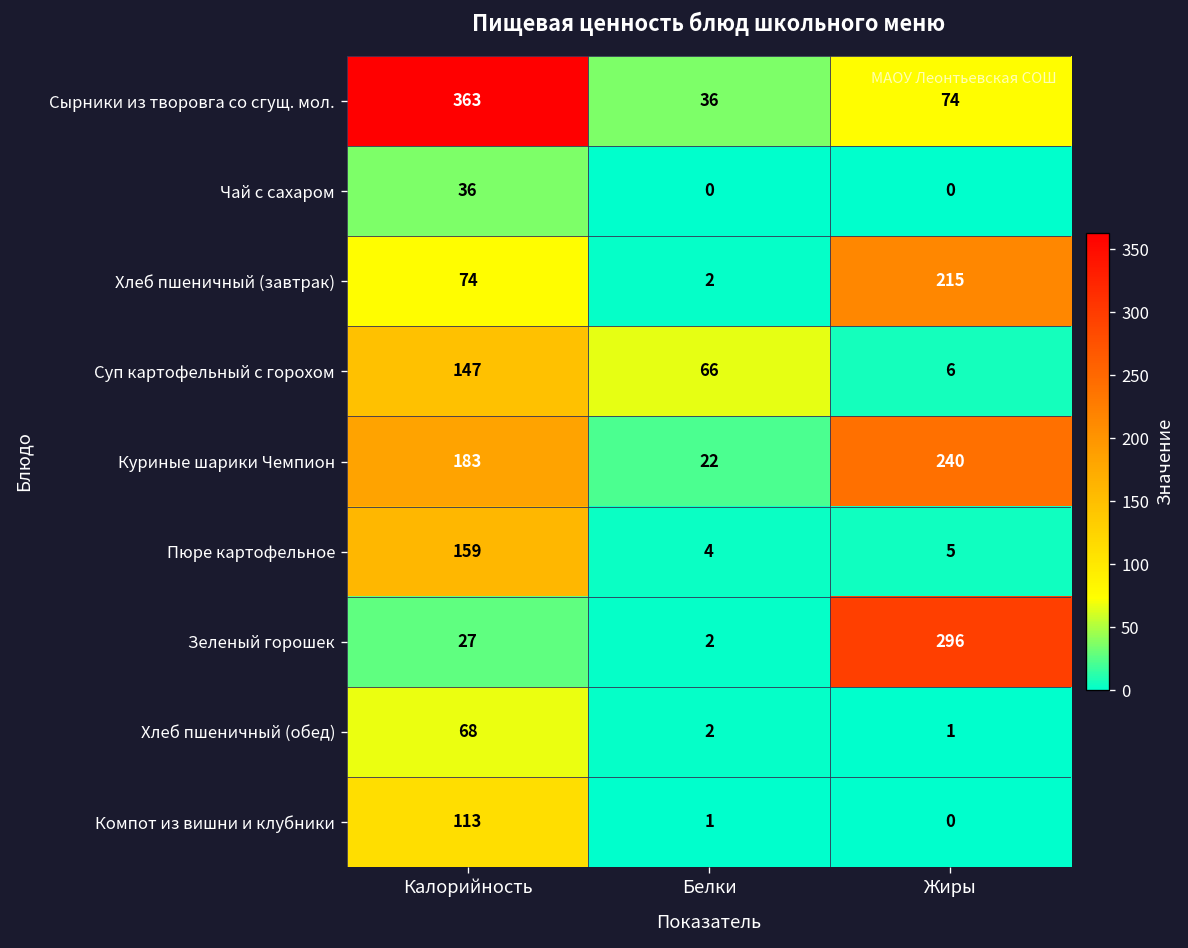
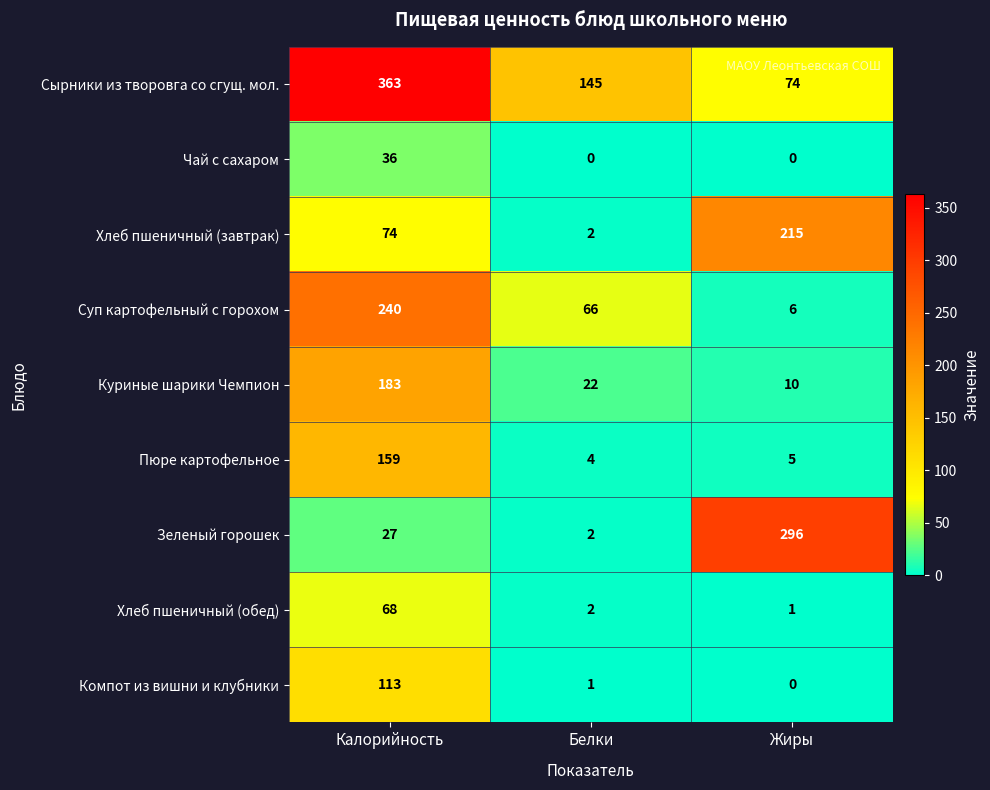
  {
    "Сырники из творовга со сгущ. мол.": {
      "Калорийность": 363,
-     "Белки": 36
+     "Белки": 145
    },
    "Чай с сахаром": {
      "Калорийность": 36,
      "Белки": 0,
      "Жиры": 0
    },
    "Хлеб пшеничный (завтрак)": {
      "Калорийность": 74,
      "Белки": 2,
      "Жиры": 215
    },
    "Суп картофельный с горохом": {
-     "Калорийность": 147,
+     "Калорийность": 240,
      "Белки": 66,
      "Жиры": 6
    },
    "Куриные шарики Чемпион": {
      "Калорийность": 183,
      "Белки": 22,
-     "Жиры": 240
+     "Жиры": 10
    },
    "Пюре картофельное": {
      "Калорийность": 159,
      "Белки": 4,
      "Жиры": 5
    },
    "Зеленый горошек": {
      "Калорийность": 27,
      "Белки": 2,
      "Жиры": 296
    },
    "Хлеб пшеничный (обед)": {
      "Калорийность": 68,
      "Белки": 2,
      "Жиры": 1
    },
    "Компот из вишни и клубники": {
      "Калорийность": 113,
      "Белки": 1,
      "Жиры": 0
    }
  }
